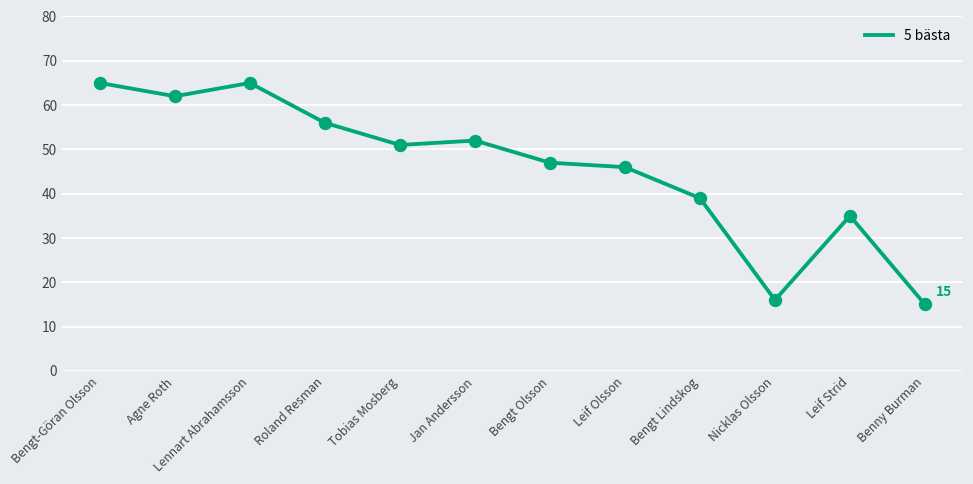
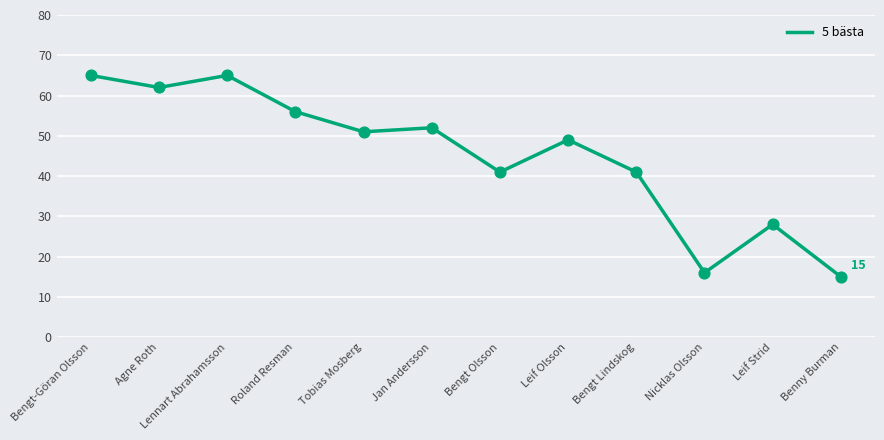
  {
    "Bengt-Göran Olsson": 65,
    "Agne Roth": 62,
    "Lennart Abrahamsson": 65,
    "Roland Resman": 56,
    "Tobias Mosberg": 51,
    "Jan Andersson": 52,
-   "Bengt Olsson": 47,
-   "Leif Olsson": 46,
-   "Bengt Lindskog": 39,
+   "Bengt Olsson": 41,
+   "Leif Olsson": 49,
+   "Bengt Lindskog": 41,
    "Nicklas Olsson": 16,
-   "Leif Strid": 35
+   "Leif Strid": 28
  }
